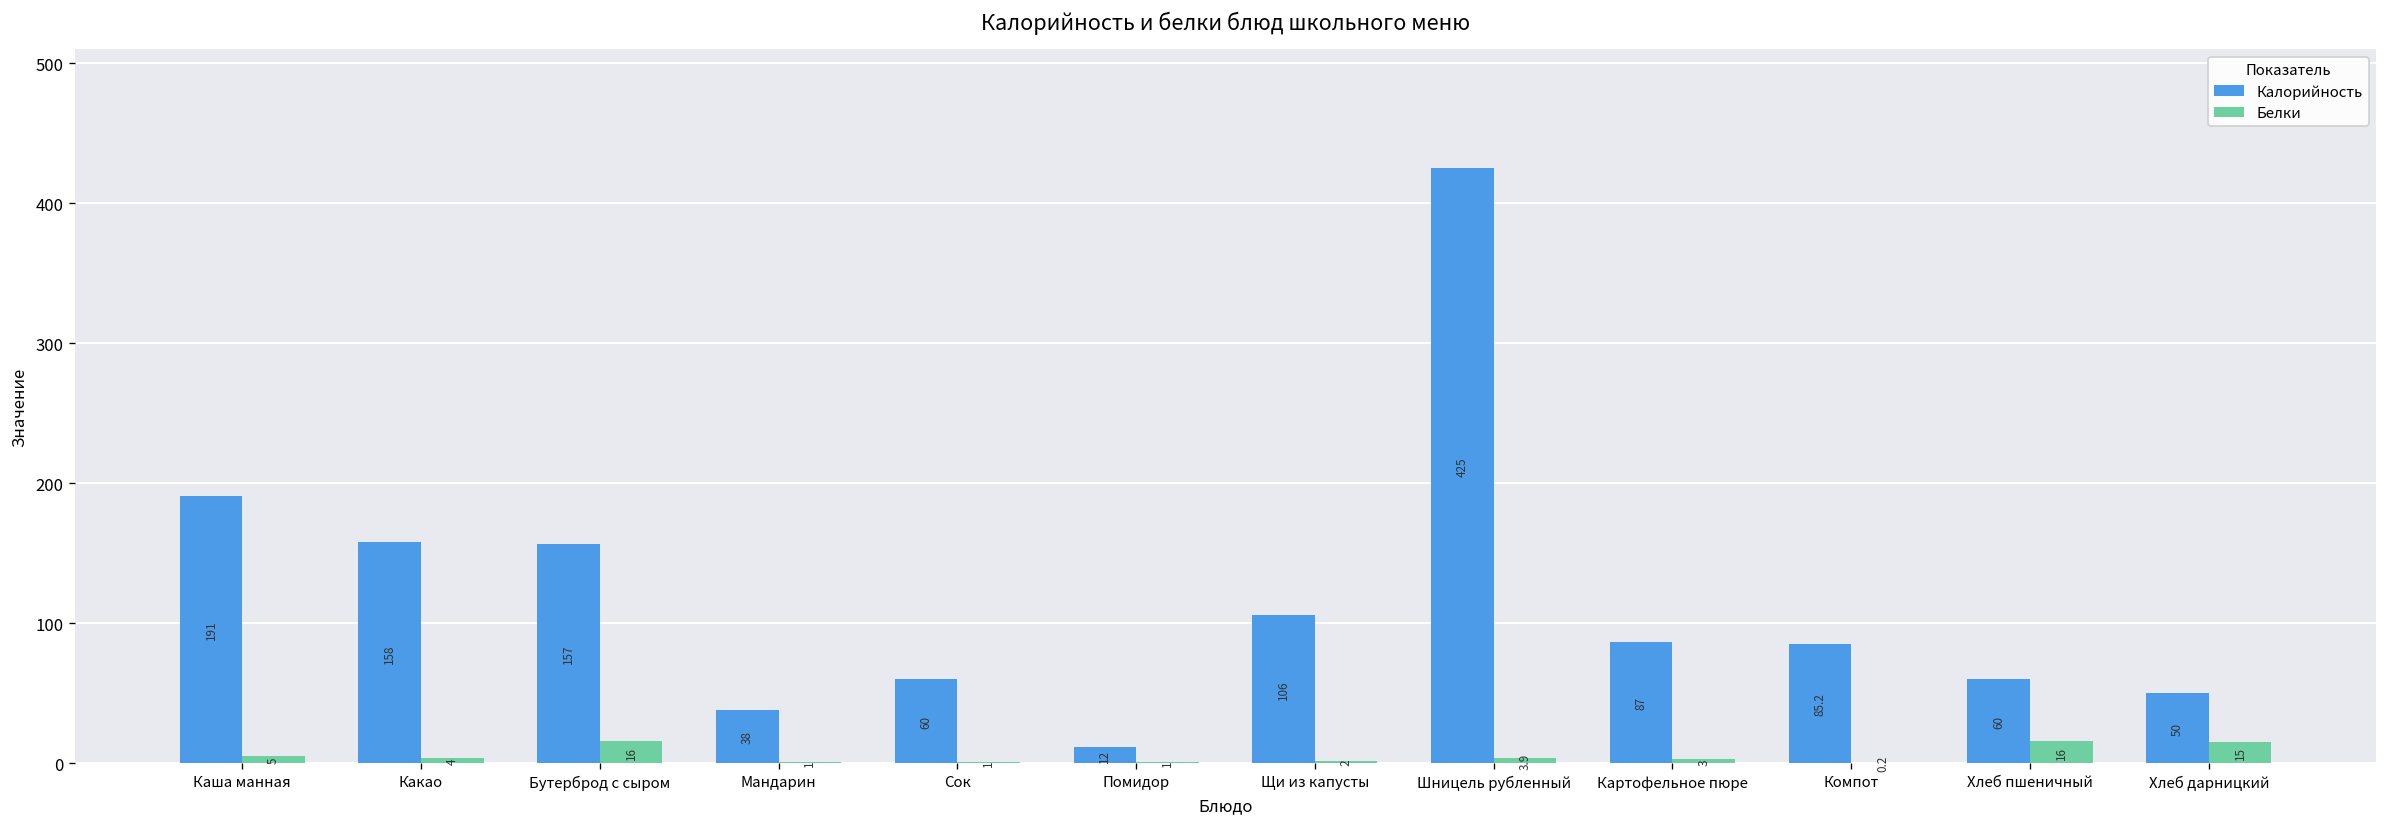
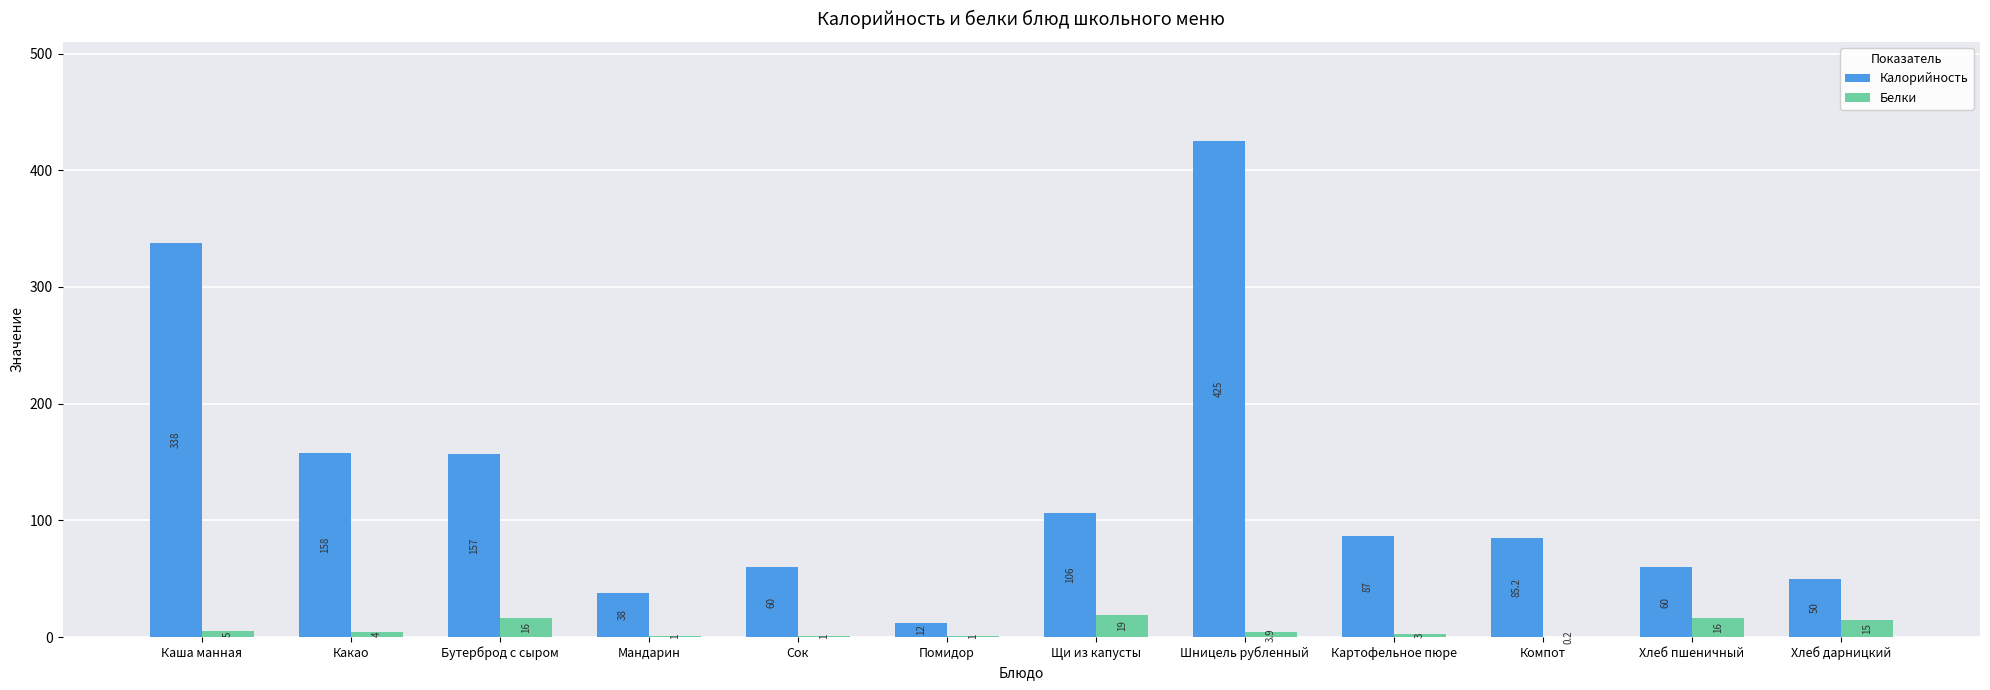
  {
    "Калорийность": {
-     "Каша манная": 191,
+     "Каша манная": 338,
      "Какао": 158,
      "Бутерброд с сыром": 157,
      "Мандарин": 38,
      "Сок": 60,
      "Помидор": 12,
      "Щи из капусты": 106,
      "Шницель рубленный": 425,
      "Картофельное пюре": 87,
      "Компот": 85.2,
      "Хлеб пшеничный": 60,
      "Хлеб дарницкий": 50
    },
    "Белки": {
      "Каша манная": 5,
      "Какао": 4,
      "Бутерброд с сыром": 16,
      "Мандарин": 1,
      "Сок": 1,
      "Помидор": 1,
-     "Щи из капусты": 2,
+     "Щи из капусты": 19,
      "Шницель рубленный": 3.9,
      "Картофельное пюре": 3,
      "Компот": 0.2,
      "Хлеб пшеничный": 16,
      "Хлеб дарницкий": 15
    }
  }
